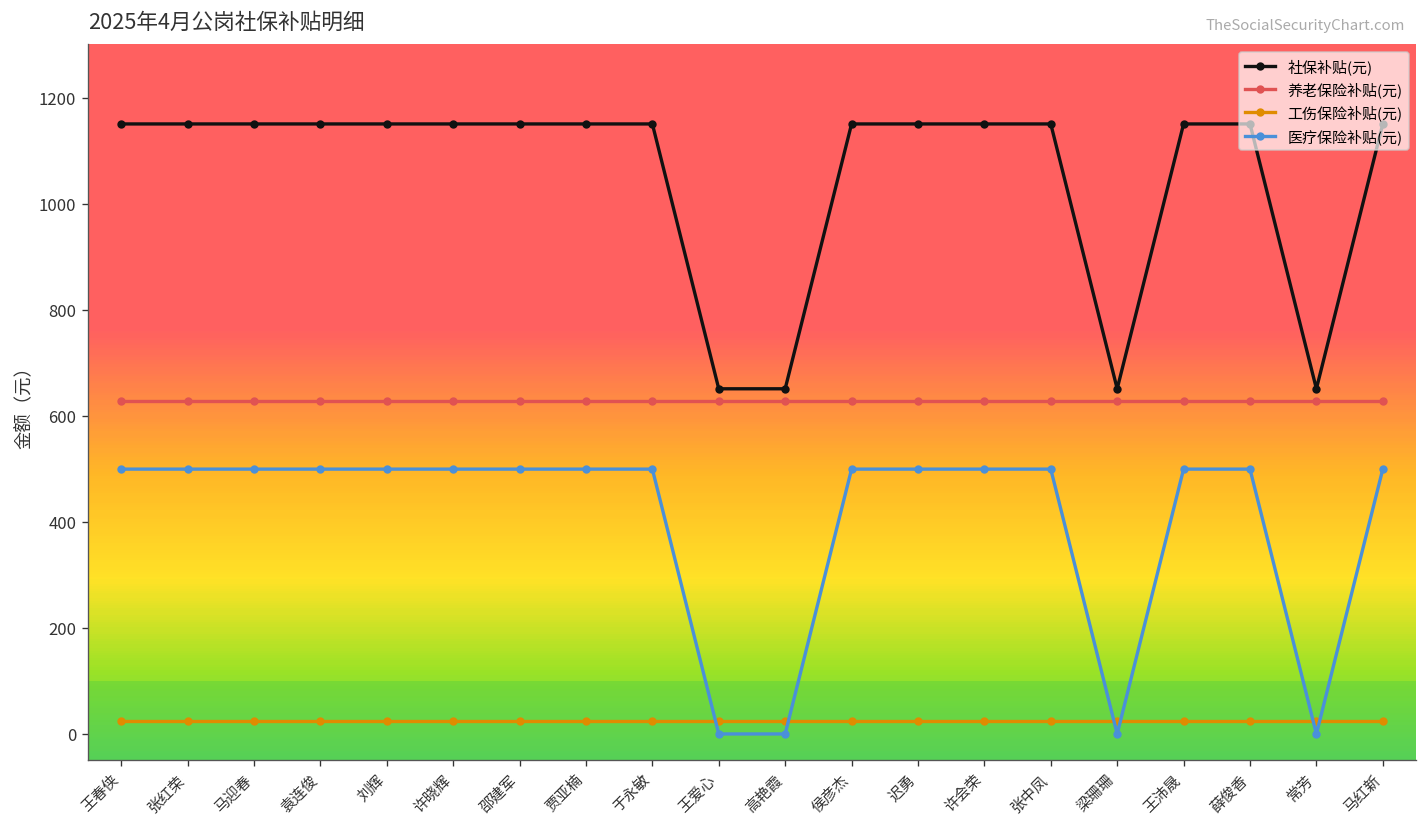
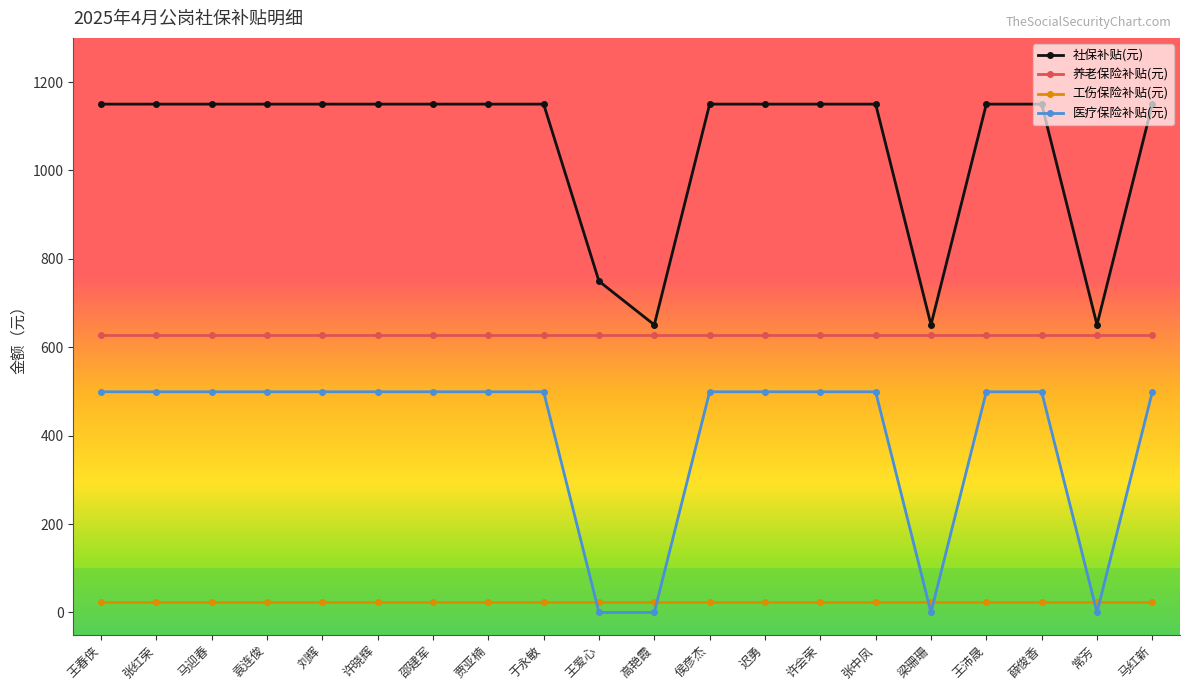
  {
    "社保补贴(元)": {
      "王春侠": 1150,
      "张红荣": 1150,
      "马迎春": 1150,
      "袁连俊": 1150,
      "刘辉": 1150,
      "许晓辉": 1150,
      "邵建军": 1150,
      "贾亚楠": 1150,
      "于永敏": 1150,
-     "王爱心": 650,
+     "王爱心": 750,
      "高艳霞": 650,
      "侯彦杰": 1150,
      "迟勇": 1150,
      "许会荣": 1150,
      "张中凤": 1150,
      "梁珊珊": 650,
      "王沛晟": 1150,
      "常芳": 650
    },
    "养老保险补贴(元)": {
      "王春侠": 630,
      "张红荣": 630,
      "马迎春": 630,
      "袁连俊": 630,
      "刘辉": 630,
      "许晓辉": 630,
      "邵建军": 630,
      "贾亚楠": 630,
      "于永敏": 630,
      "王爱心": 630,
      "高艳霞": 630,
      "侯彦杰": 630,
      "迟勇": 630,
      "许会荣": 630,
      "张中凤": 630,
      "梁珊珊": 630,
      "王沛晟": 630,
      "薛俊香": 630,
      "常芳": 630,
      "马红新": 630
    },
    "工伤保险补贴(元)": {
      "王春侠": 20,
      "张红荣": 20,
      "马迎春": 20,
      "袁连俊": 20,
      "刘辉": 20,
      "许晓辉": 20,
      "邵建军": 20,
      "贾亚楠": 20,
      "于永敏": 20,
      "王爱心": 20,
      "高艳霞": 20,
      "侯彦杰": 20,
      "迟勇": 20,
      "许会荣": 20,
      "张中凤": 20,
      "梁珊珊": 20,
      "王沛晟": 20,
      "薛俊香": 20,
      "常芳": 20,
      "马红新": 20
    },
    "医疗保险补贴(元)": {
      "王春侠": 500,
      "张红荣": 500,
      "马迎春": 500,
      "袁连俊": 500,
      "刘辉": 500,
      "许晓辉": 500,
      "邵建军": 500,
      "贾亚楠": 500,
      "于永敏": 500,
      "王爱心": 0,
      "高艳霞": 0,
      "侯彦杰": 500,
      "迟勇": 500,
      "许会荣": 500,
      "张中凤": 500,
      "梁珊珊": 0,
      "王沛晟": 500,
      "薛俊香": 500,
      "常芳": 0,
      "马红新": 500
    }
  }
